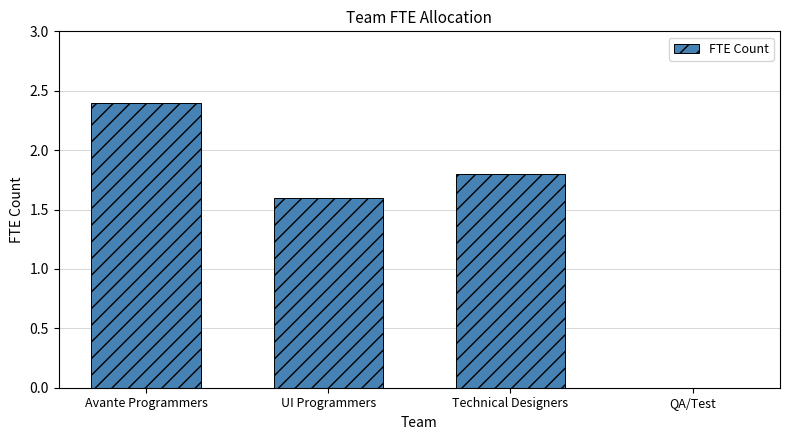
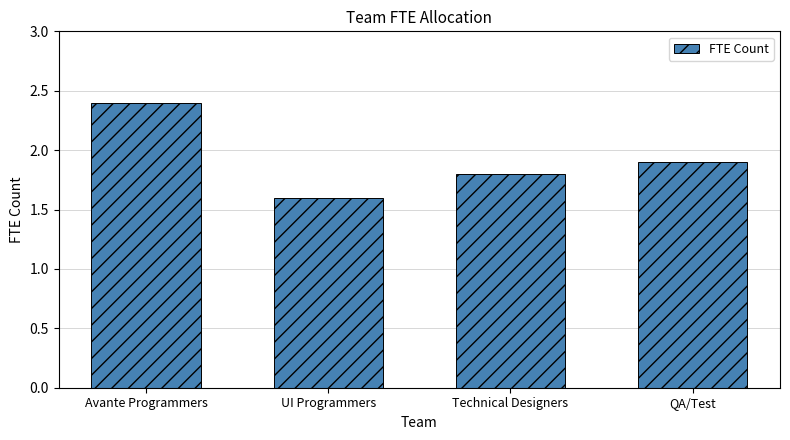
  {
    "Avante Programmers": 2.4,
    "UI Programmers": 1.6,
    "Technical Designers": 1.8,
-   "QA/Test": 0.0
+   "QA/Test": 1.9
  }
